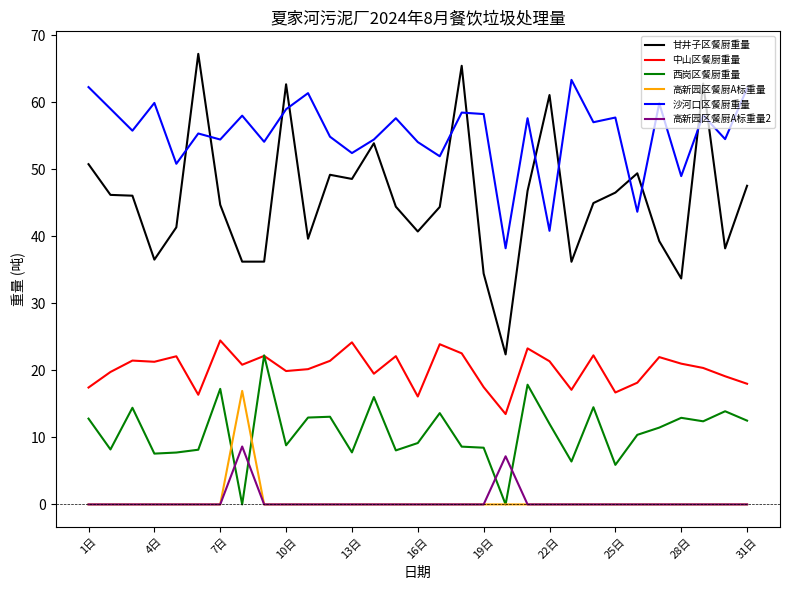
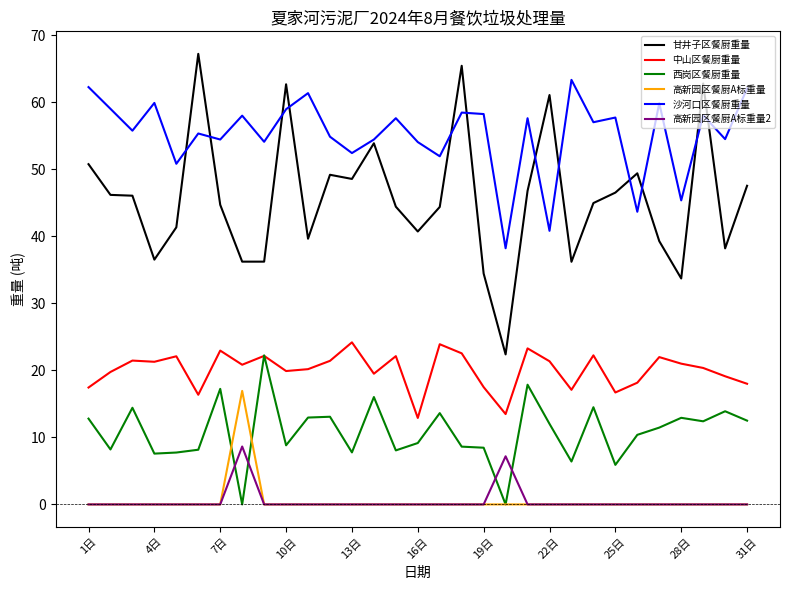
  {
    "甘井子区餐厨重量": {
      "1日": 51,
      "4日": 37,
      "7日": 45,
      "10日": 63,
      "13日": 49,
      "16日": 41,
      "19日": 34,
      "22日": 61,
      "25日": 47,
      "28日": 34,
      "31日": 48
    },
    "中山区餐厨重量": {
      "1日": 17,
      "4日": 21,
-     "7日": 24,
+     "7日": 23,
      "10日": 20,
      "13日": 24,
-     "16日": 16,
+     "16日": 13,
      "19日": 18,
      "22日": 21,
      "25日": 17,
      "28日": 21,
      "31日": 18
    },
    "西岗区餐厨重量": {
      "1日": 13,
      "4日": 8,
      "7日": 17,
      "10日": 9,
      "13日": 8,
      "16日": 9,
      "19日": 8,
      "22日": 12,
      "25日": 6,
      "28日": 13,
      "31日": 13
    },
    "沙河口区餐厨重量": {
      "1日": 62,
      "4日": 60,
      "7日": 54,
      "10日": 59,
      "13日": 52,
      "16日": 54,
      "19日": 58,
      "22日": 41,
      "25日": 58,
-     "28日": 49
+     "28日": 45
    }
  }
